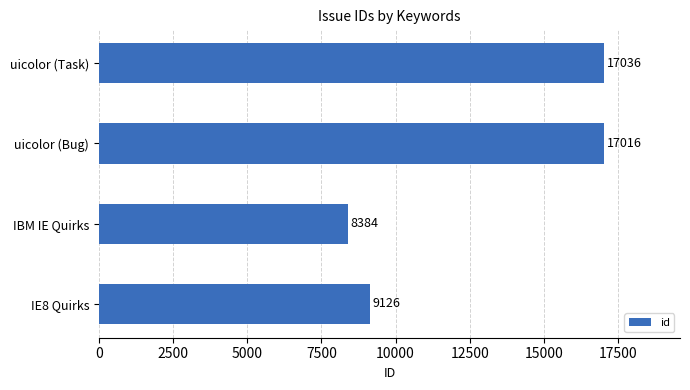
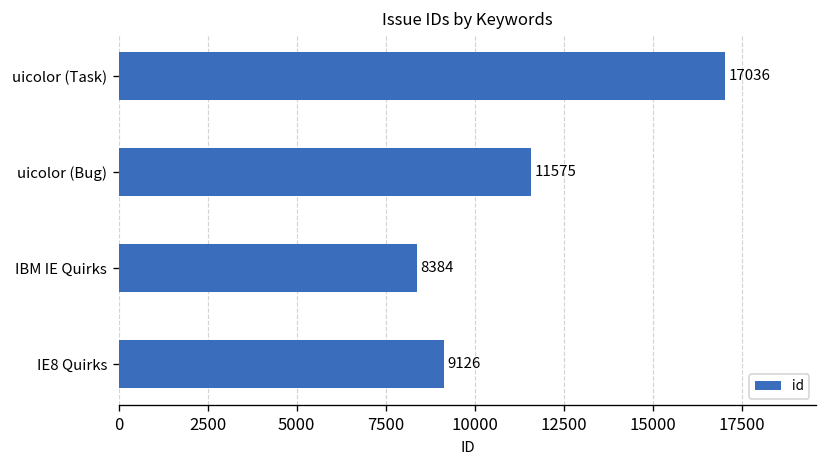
  {
    "uicolor (Task)": 17036,
-   "uicolor (Bug)": 17016,
+   "uicolor (Bug)": 11575,
    "IBM IE Quirks": 8384,
    "IE8 Quirks": 9126
  }
